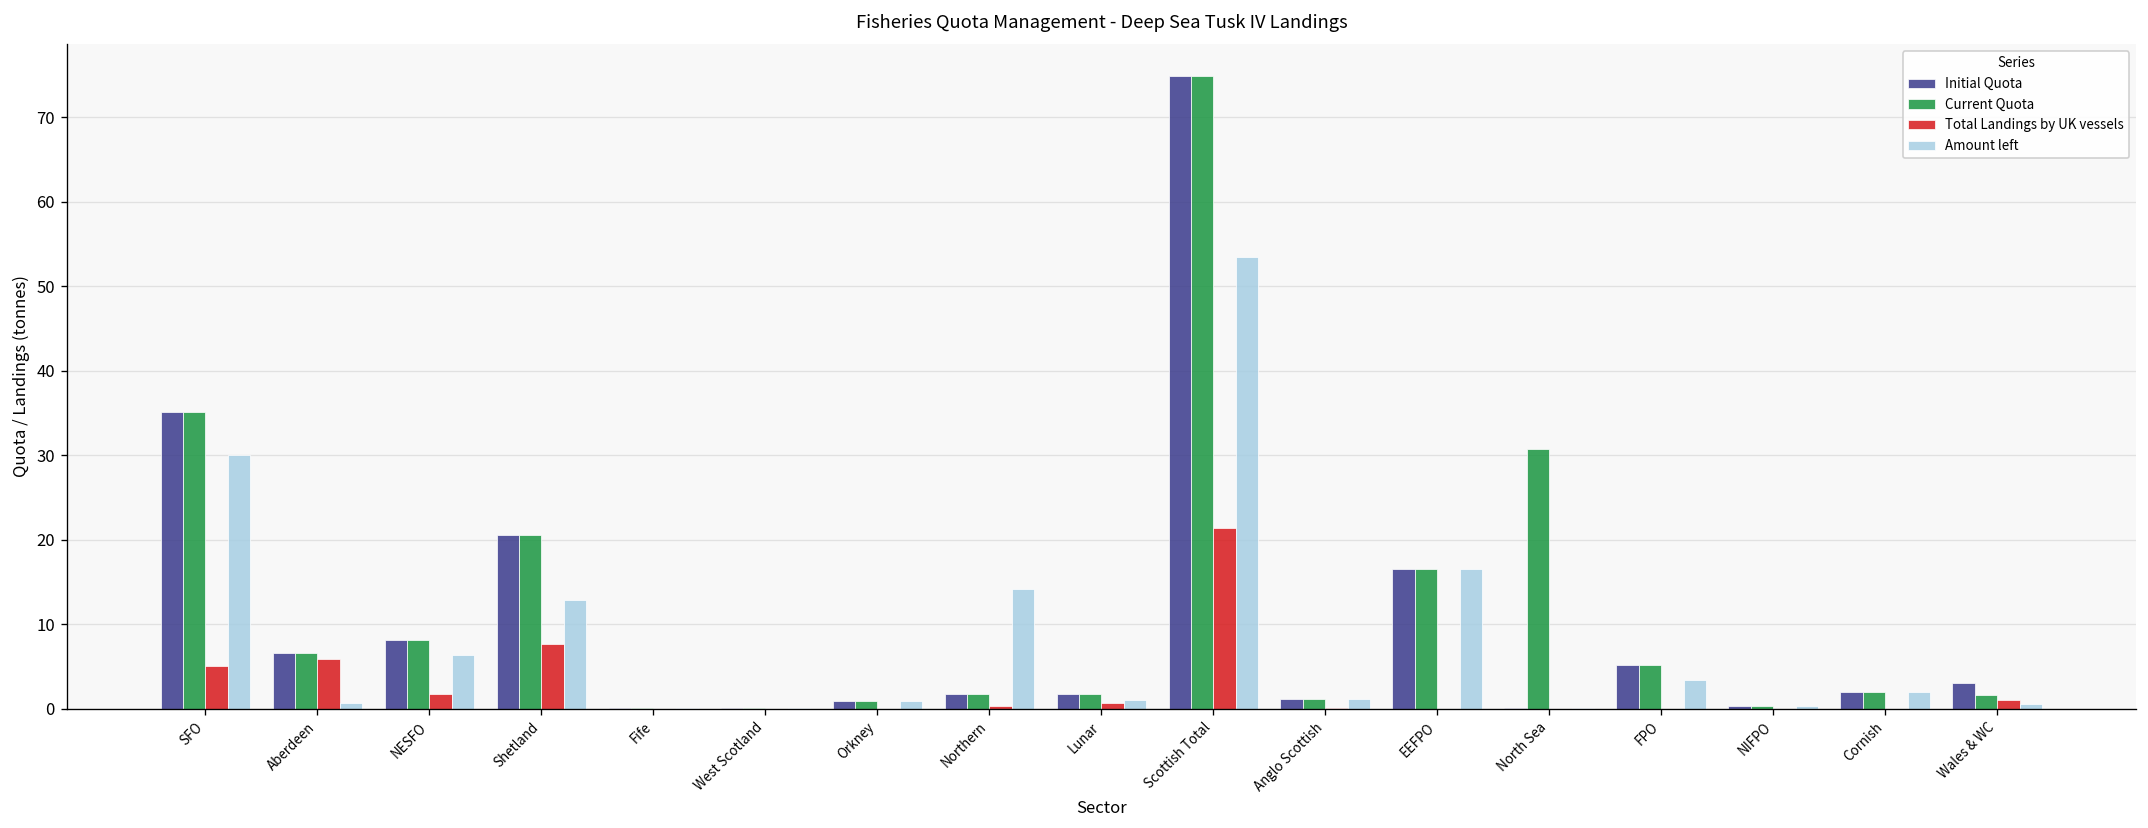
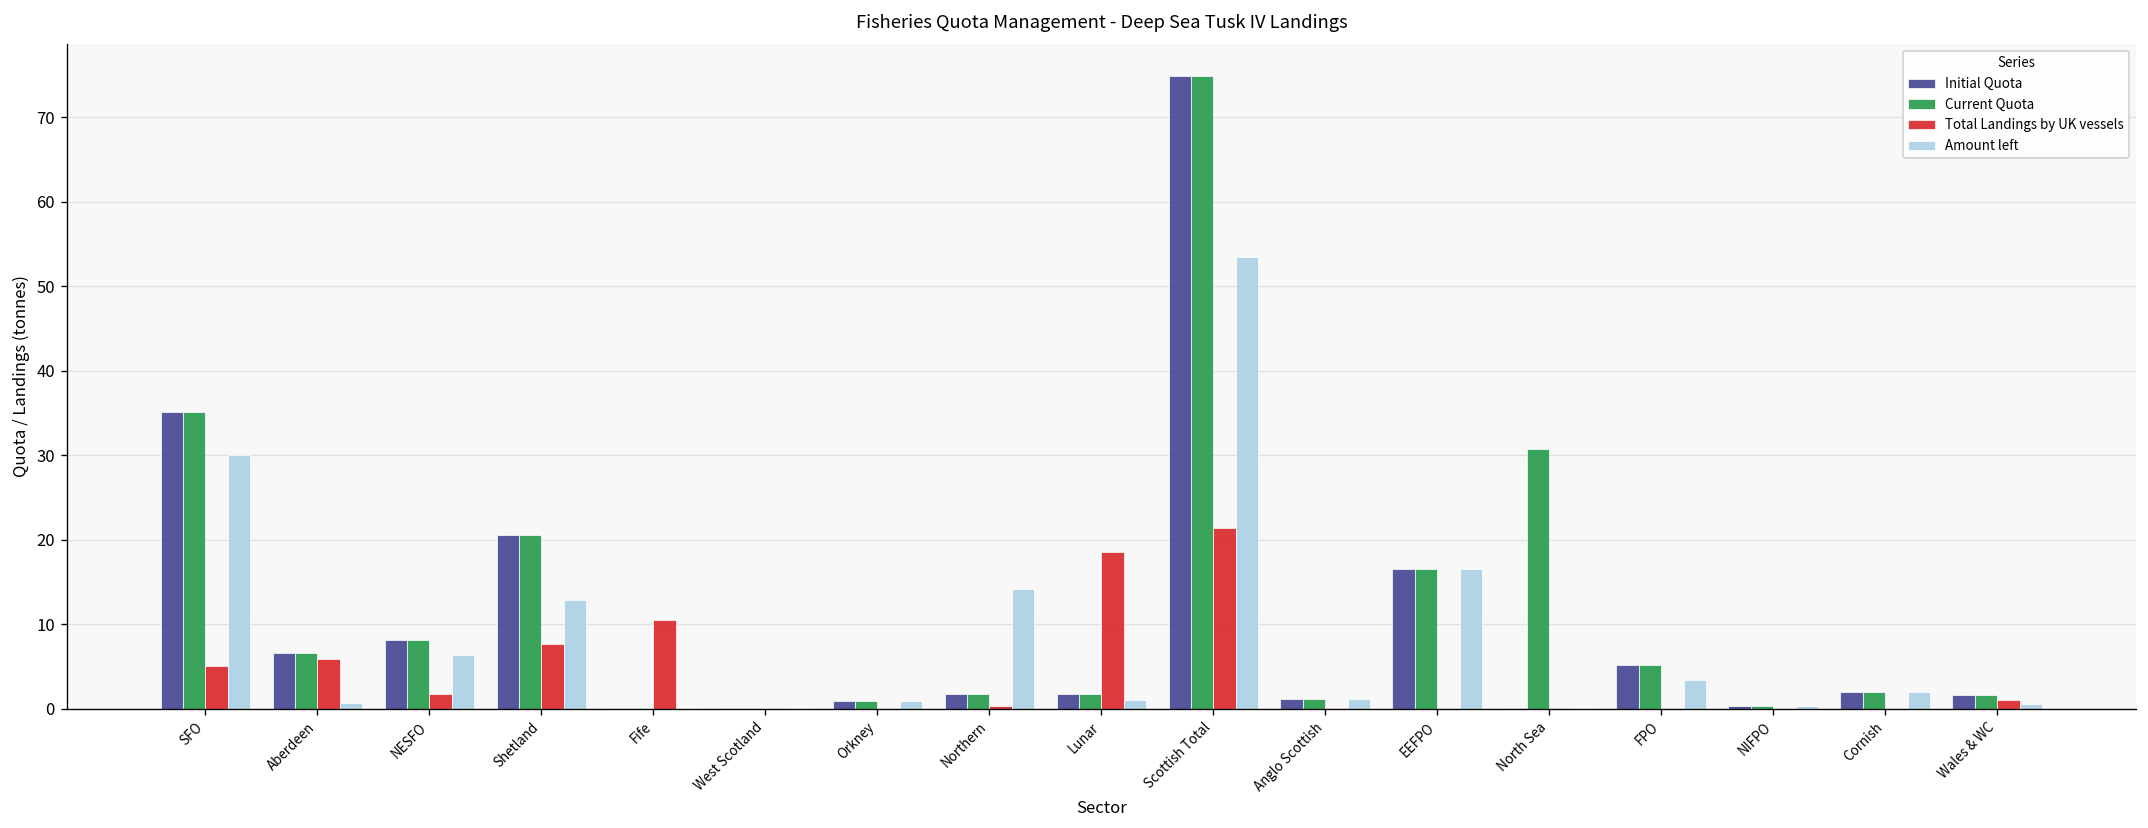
  {
    "Initial Quota": {
      "SFO": 35,
      "Aberdeen": 7,
      "NESFO": 8,
      "Shetland": 21,
      "Orkney": 1,
      "Northern": 2,
      "Lunar": 2,
      "Scottish Total": 75,
      "Anglo Scottish": 1,
      "EEFPO": 17,
      "FPO": 5,
      "Cornish": 2,
-     "Wales & WC": 3
+     "Wales & WC": 2
    },
    "Current Quota": {
      "SFO": 35,
      "Aberdeen": 7,
      "NESFO": 8,
      "Shetland": 21,
      "Orkney": 1,
      "Northern": 2,
      "Lunar": 2,
      "Scottish Total": 75,
      "Anglo Scottish": 1,
      "EEFPO": 17,
      "North Sea": 31,
      "FPO": 5,
      "Cornish": 2,
      "Wales & WC": 2
    },
    "Total Landings by UK vessels": {
      "SFO": 5,
      "Aberdeen": 6,
      "NESFO": 2,
      "Shetland": 8,
-     "Fife": 0,
+     "Fife": 11,
      "West Scotland": 0,
      "Orkney": 0,
-     "Lunar": 1,
+     "Lunar": 19,
      "Scottish Total": 21,
      "EEFPO": 0,
      "North Sea": 0,
      "FPO": 0,
      "NIFPO": 0,
      "Cornish": 0,
      "Wales & WC": 1
    },
    "Amount left": {
      "SFO": 30,
      "Aberdeen": 1,
      "NESFO": 6,
      "Shetland": 13,
      "Orkney": 1,
      "Northern": 14,
      "Lunar": 1,
      "Scottish Total": 53,
      "Anglo Scottish": 1,
      "EEFPO": 17,
      "FPO": 3,
      "Cornish": 2,
      "Wales & WC": 1
    }
  }
